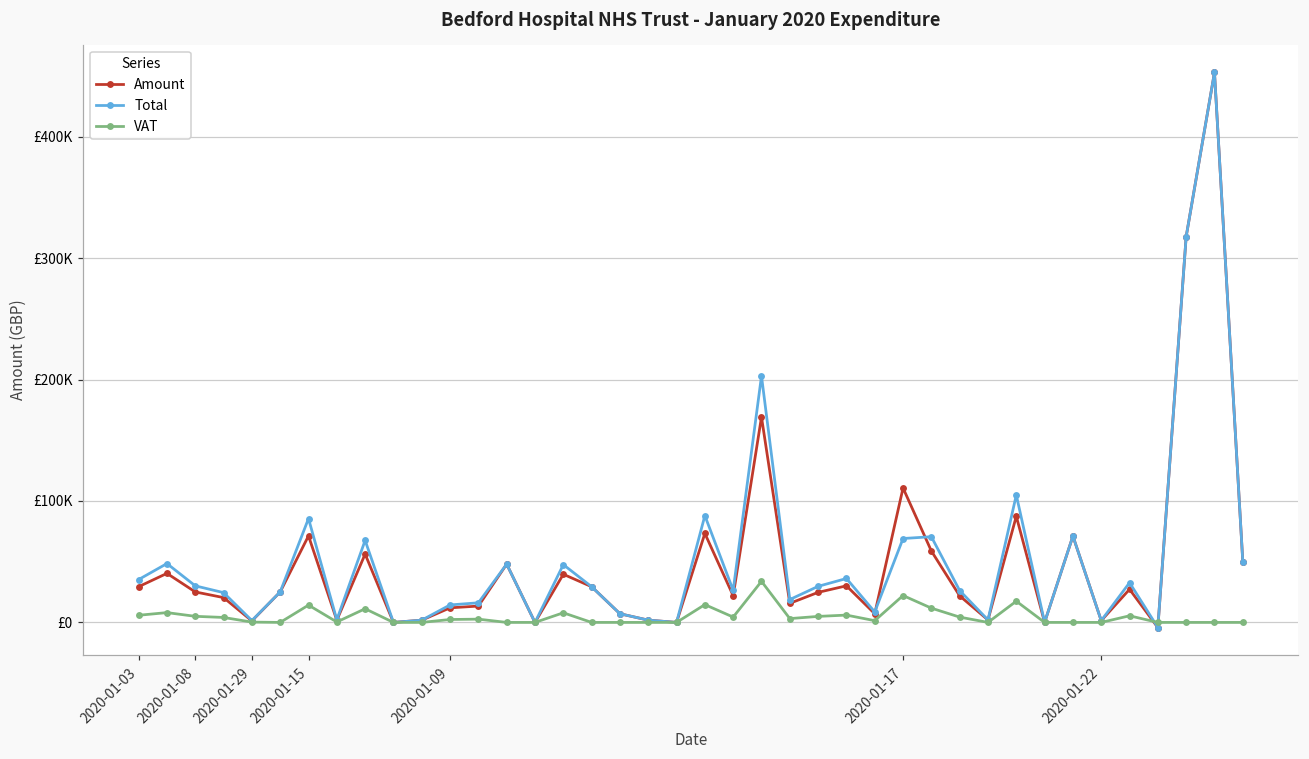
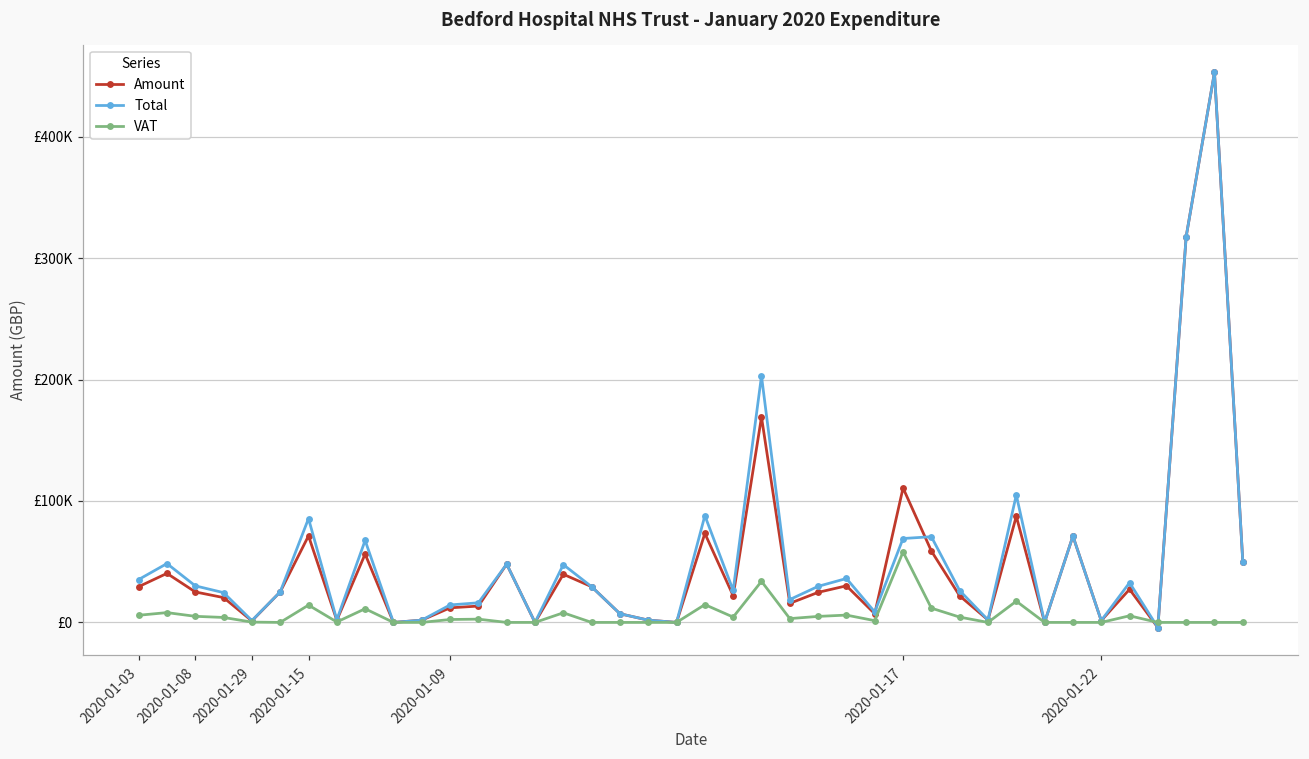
  {
    "Amount": {
      "2020-01-17": "£111000"
    },
    "Total": {
      "2020-01-17": "£69000"
    },
    "VAT": {
-     "2020-01-17": "£22000"
+     "2020-01-17": "£58000"
    }
  }
